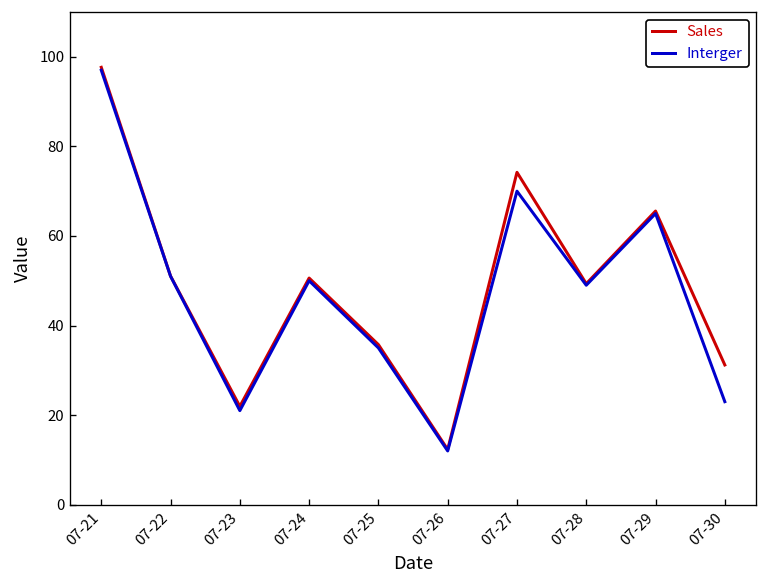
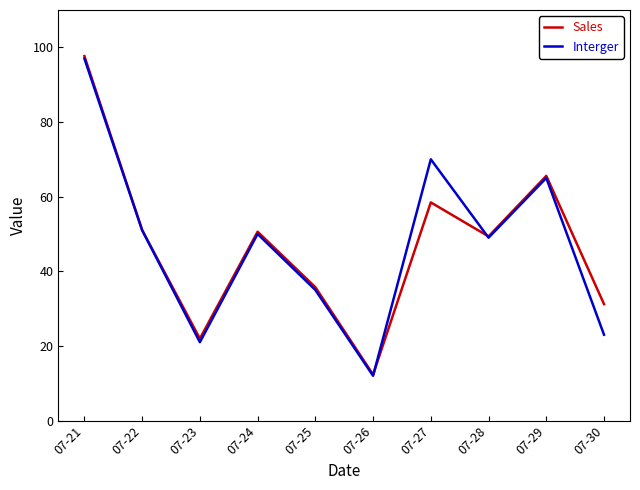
  {
    "Sales": {
      "07-23": 22,
      "07-25": 36,
-     "07-27": 74,
+     "07-27": 58,
      "07-30": 31
    },
    "Interger": {
      "07-23": 21,
      "07-25": 35,
      "07-27": 70,
      "07-30": 23
    }
  }
